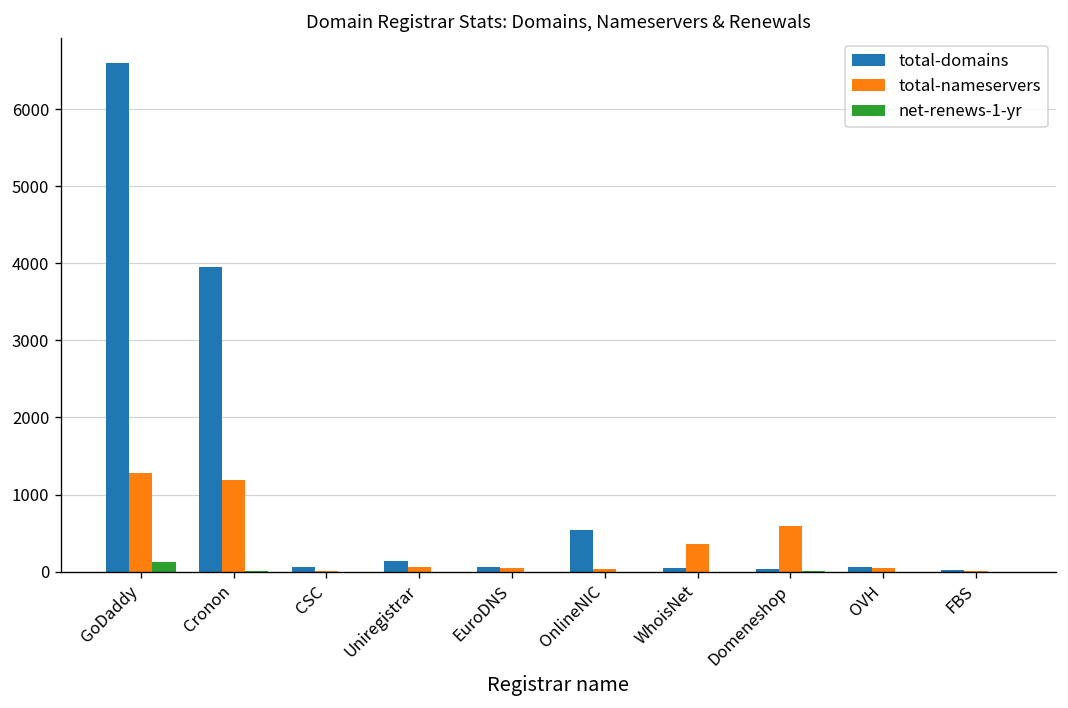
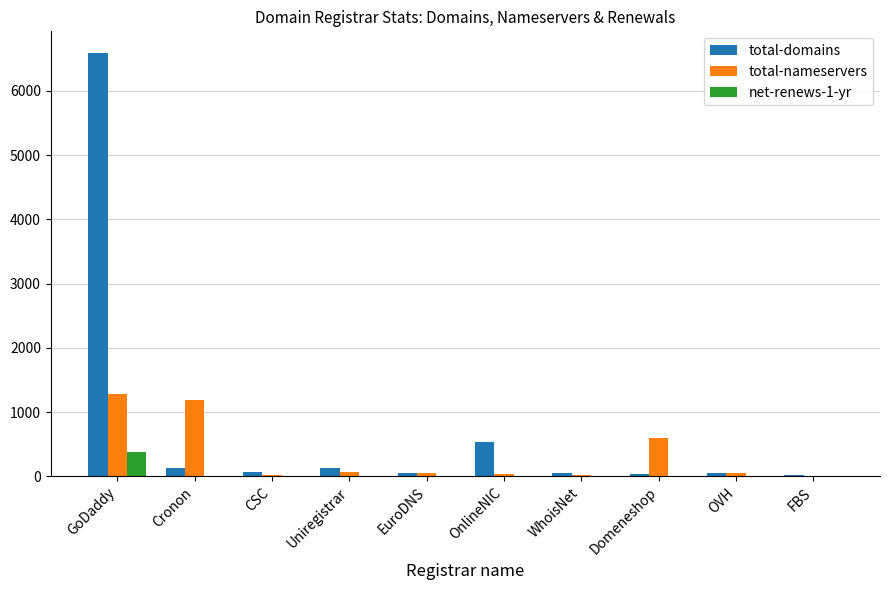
  {
    "total-domains": {
      "GoDaddy": 6600,
-     "Cronon": 4000,
+     "Cronon": 100,
      "CSC": 100,
      "Uniregistrar": 100,
      "EuroDNS": 100,
      "OnlineNIC": 500,
      "WhoisNet": 0,
      "OVH": 100
    },
    "total-nameservers": {
      "GoDaddy": 1300,
      "Cronon": 1200,
      "Uniregistrar": 100,
      "EuroDNS": 0,
      "OnlineNIC": 0,
-     "WhoisNet": 400,
+     "WhoisNet": 0,
      "Domeneshop": 600,
      "OVH": 100
    },
    "net-renews-1-yr": {
-     "GoDaddy": 100,
+     "GoDaddy": 400,
      "Uniregistrar": 0,
      "OnlineNIC": 0,
      "OVH": 0,
      "FBS": 0
    }
  }
